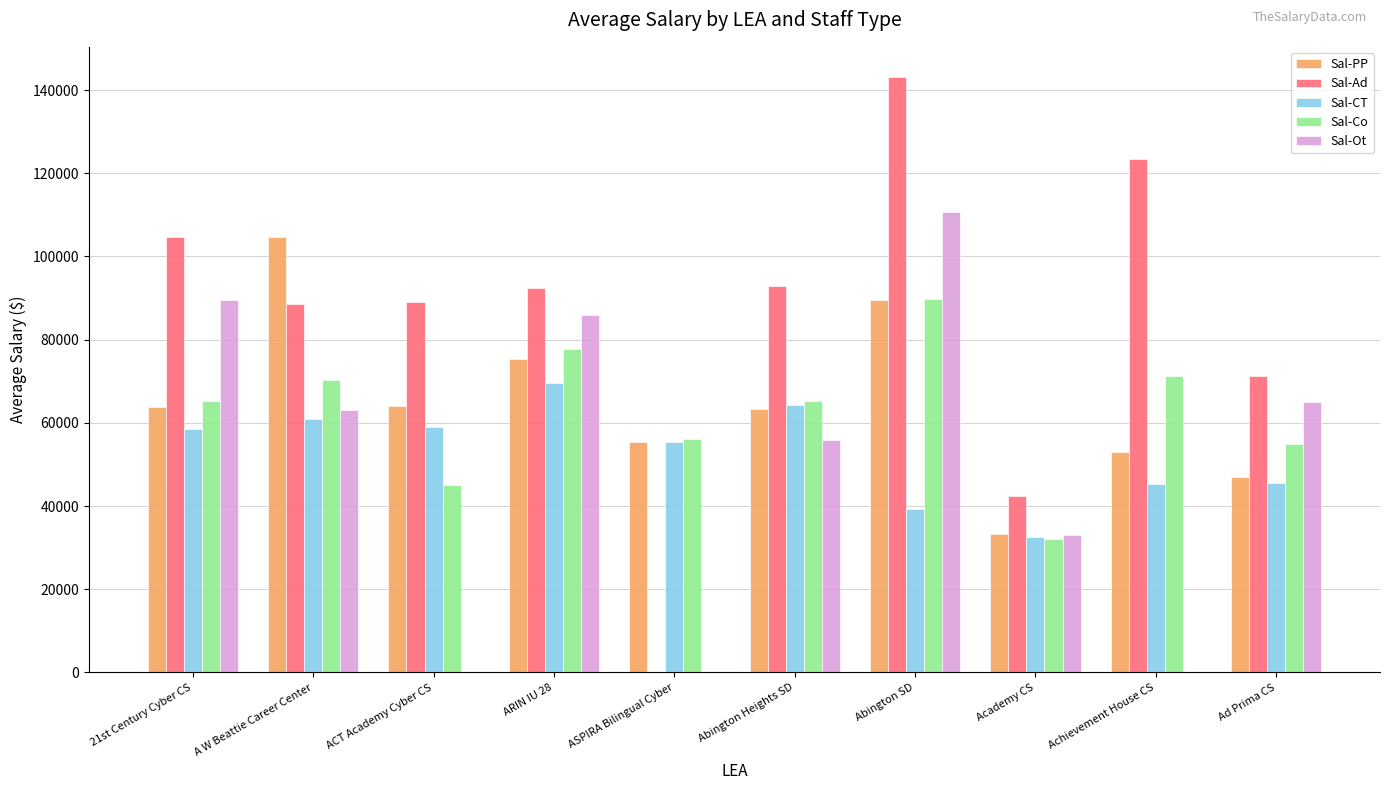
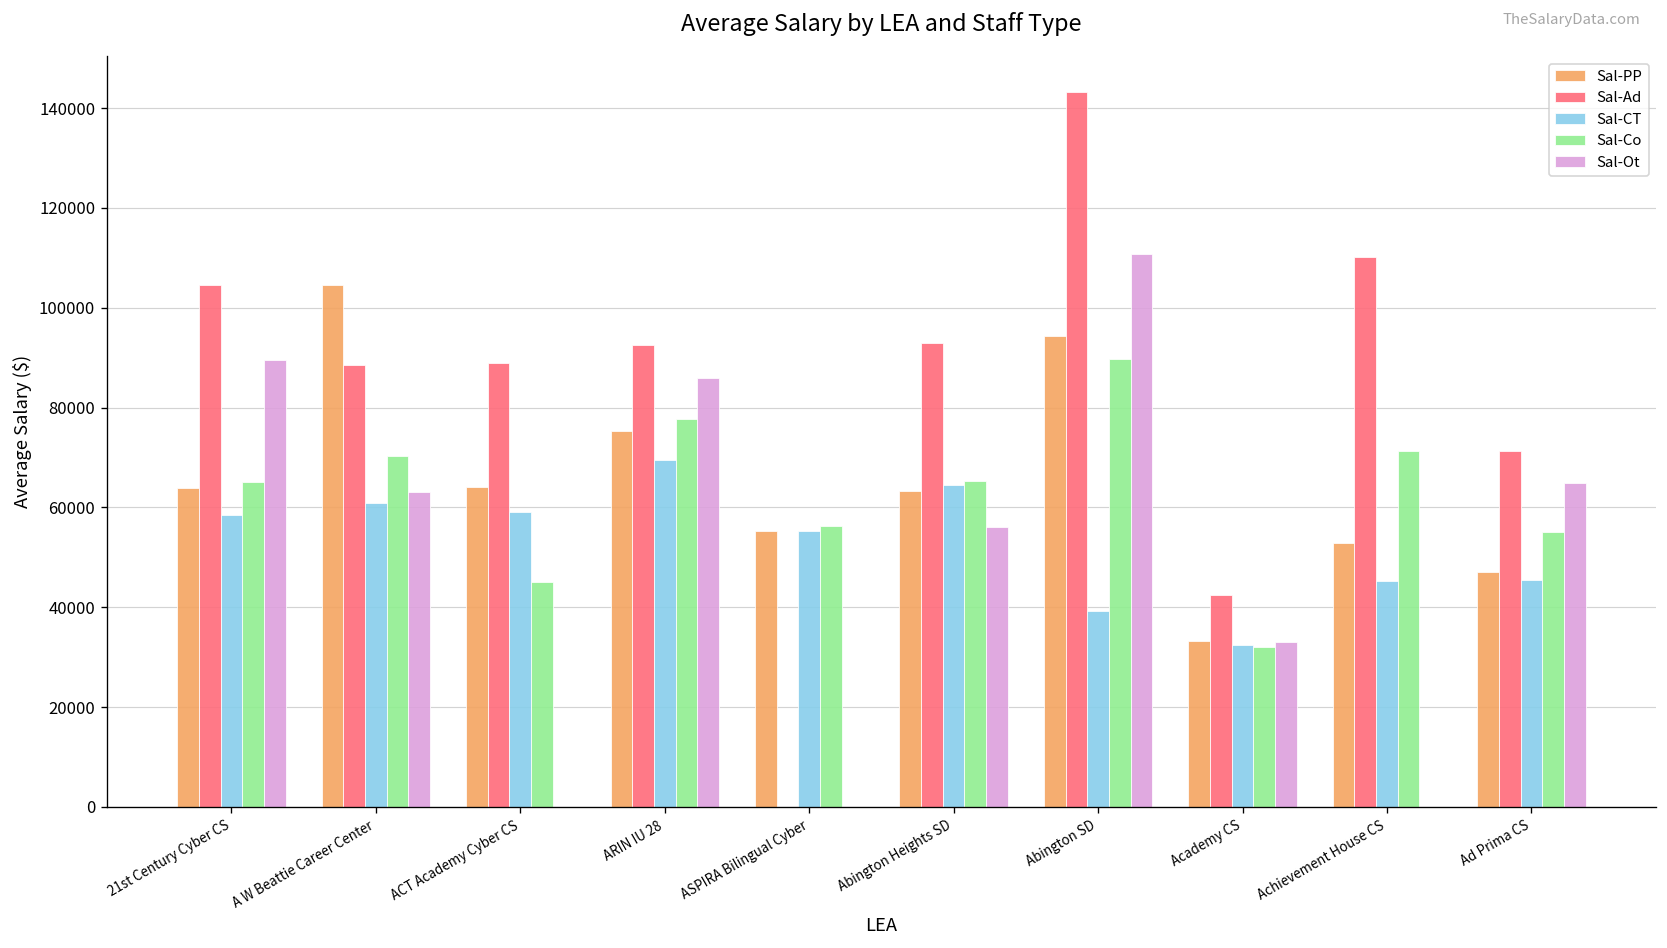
  {
    "Sal-PP": {
      "21st Century Cyber CS": 64000,
      "A W Beattie Career Center": 105000,
      "ACT Academy Cyber CS": 64000,
      "ARIN IU 28": 75000,
      "ASPIRA Bilingual Cyber": 55000,
      "Abington Heights SD": 63000,
-     "Abington SD": 90000,
+     "Abington SD": 94000,
      "Academy CS": 33000,
      "Achievement House CS": 53000,
      "Ad Prima CS": 47000
    },
    "Sal-Ad": {
      "21st Century Cyber CS": 105000,
      "A W Beattie Career Center": 89000,
      "ACT Academy Cyber CS": 89000,
      "ARIN IU 28": 92000,
      "ASPIRA Bilingual Cyber": 0,
      "Abington Heights SD": 93000,
      "Abington SD": 143000,
      "Academy CS": 43000,
-     "Achievement House CS": 123000,
+     "Achievement House CS": 110000,
      "Ad Prima CS": 71000
    },
    "Sal-CT": {
      "21st Century Cyber CS": 58000,
      "A W Beattie Career Center": 61000,
      "ACT Academy Cyber CS": 59000,
      "ARIN IU 28": 70000,
      "ASPIRA Bilingual Cyber": 55000,
      "Abington Heights SD": 64000,
      "Abington SD": 39000,
      "Academy CS": 32000,
      "Achievement House CS": 45000,
      "Ad Prima CS": 45000
    },
    "Sal-Co": {
      "21st Century Cyber CS": 65000,
      "A W Beattie Career Center": 70000,
      "ACT Academy Cyber CS": 45000,
      "ARIN IU 28": 78000,
      "ASPIRA Bilingual Cyber": 56000,
      "Abington Heights SD": 65000,
      "Abington SD": 90000,
      "Academy CS": 32000,
      "Achievement House CS": 71000,
      "Ad Prima CS": 55000
    },
    "Sal-Ot": {
      "21st Century Cyber CS": 90000,
      "A W Beattie Career Center": 63000,
      "ACT Academy Cyber CS": 0,
      "ARIN IU 28": 86000,
      "ASPIRA Bilingual Cyber": 0,
      "Abington Heights SD": 56000,
      "Abington SD": 111000,
      "Academy CS": 33000,
      "Achievement House CS": 0,
      "Ad Prima CS": 65000
    }
  }
